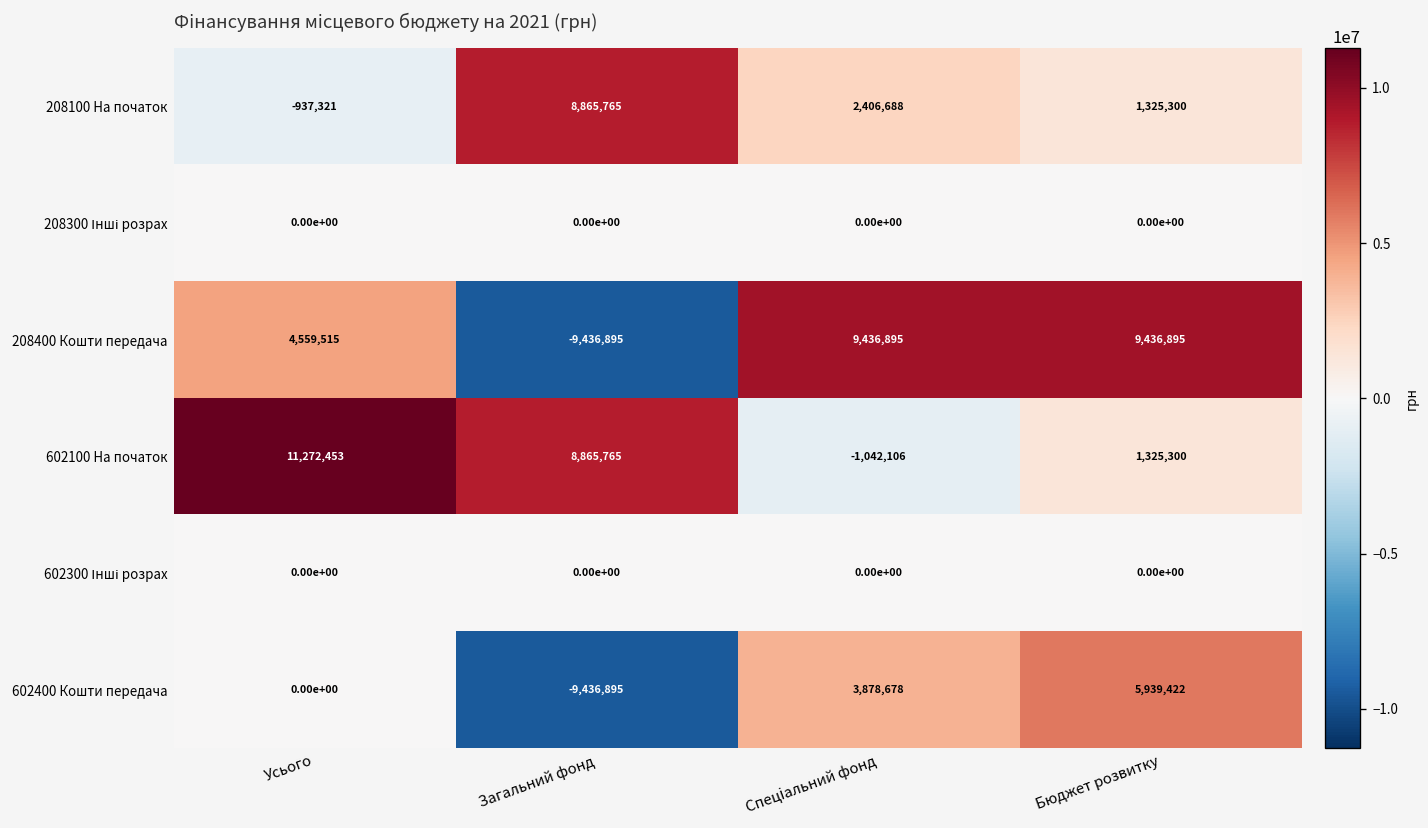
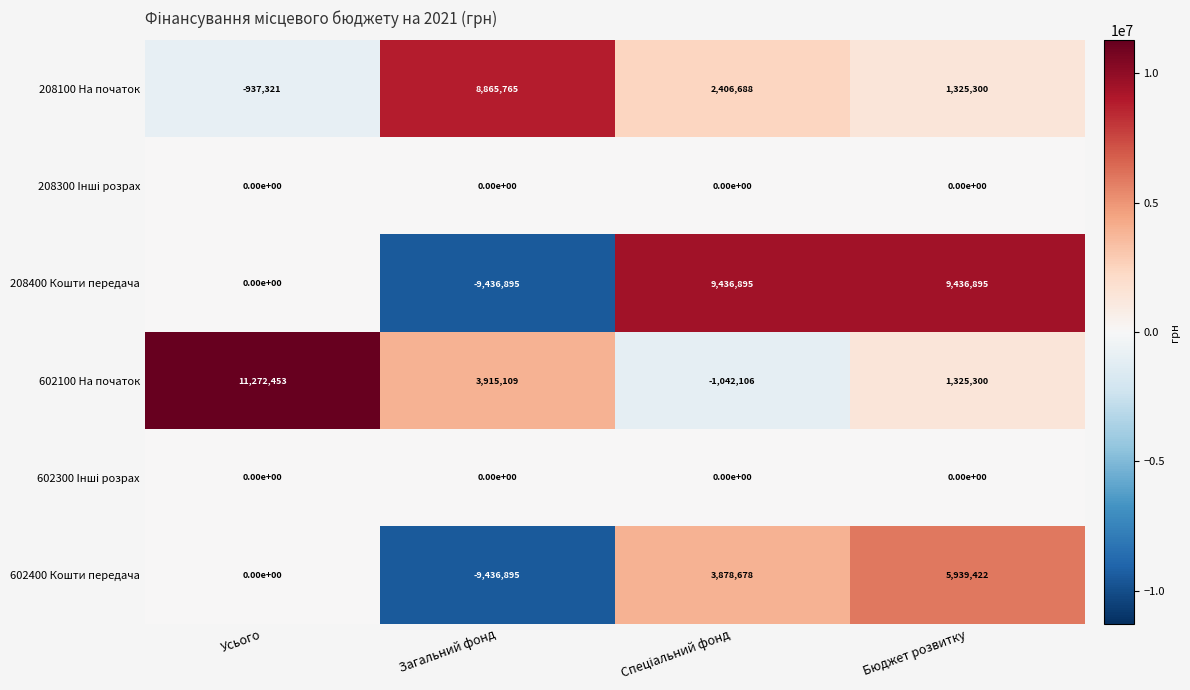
  {
    "208100 На початок": {
      "Усього": "-937,321",
      "Загальний фонд": "8,865,765",
      "Спеціальний фонд": "2,406,688",
      "Бюджет розвитку": "1,325,300"
    },
    "208300 Інші розрах": {
      "Усього": "0.00e+00",
      "Загальний фонд": "0.00e+00",
      "Спеціальний фонд": "0.00e+00",
      "Бюджет розвитку": "0.00e+00"
    },
    "208400 Кошти передача": {
-     "Усього": "4,559,515",
+     "Усього": "0.00e+00",
      "Загальний фонд": "-9,436,895",
      "Спеціальний фонд": "9,436,895",
      "Бюджет розвитку": "9,436,895"
    },
    "602100 На початок": {
      "Усього": "11,272,453",
-     "Загальний фонд": "8,865,765",
+     "Загальний фонд": "3,915,109",
      "Спеціальний фонд": "-1,042,106",
      "Бюджет розвитку": "1,325,300"
    },
    "602300 Інші розрах": {
      "Усього": "0.00e+00",
      "Загальний фонд": "0.00e+00",
      "Спеціальний фонд": "0.00e+00",
      "Бюджет розвитку": "0.00e+00"
    },
    "602400 Кошти передача": {
      "Усього": "0.00e+00",
      "Загальний фонд": "-9,436,895",
      "Спеціальний фонд": "3,878,678",
      "Бюджет розвитку": "5,939,422"
    }
  }
